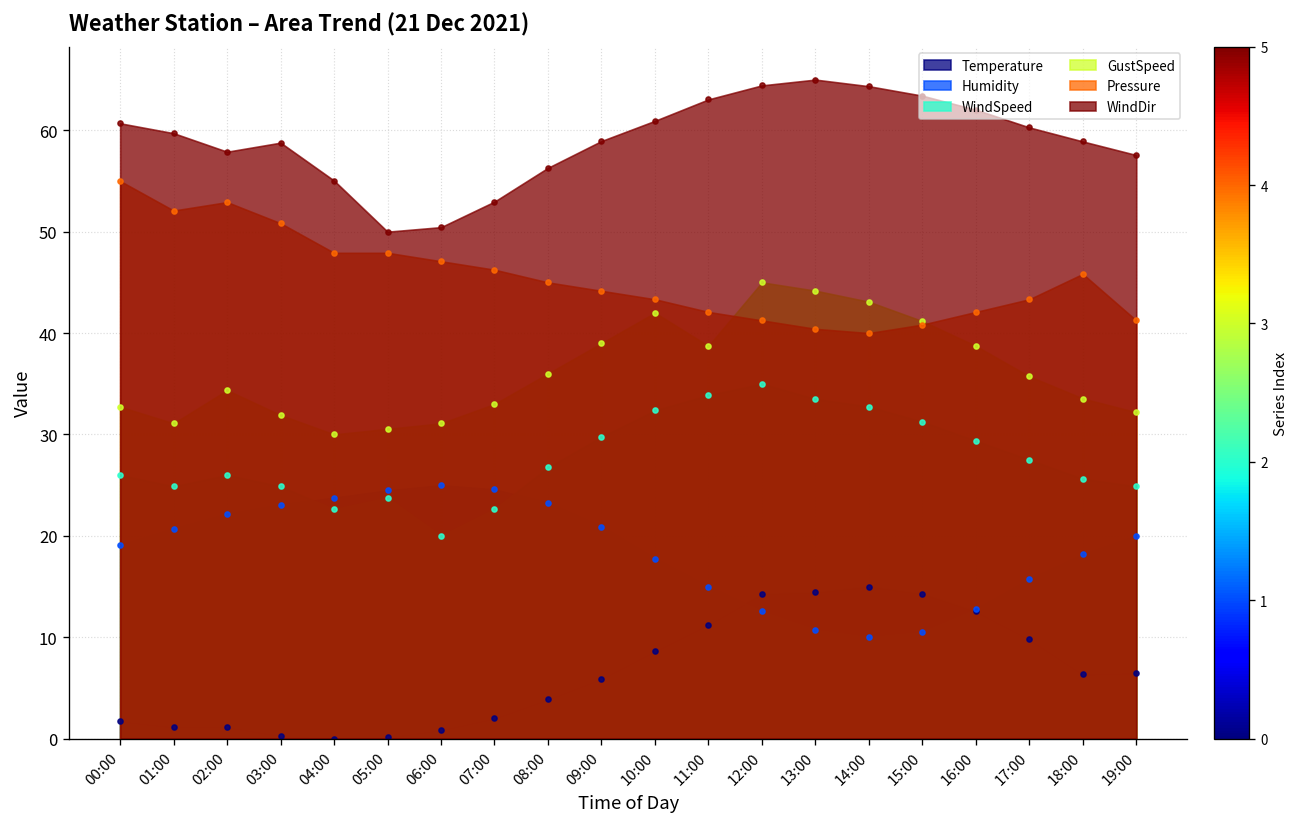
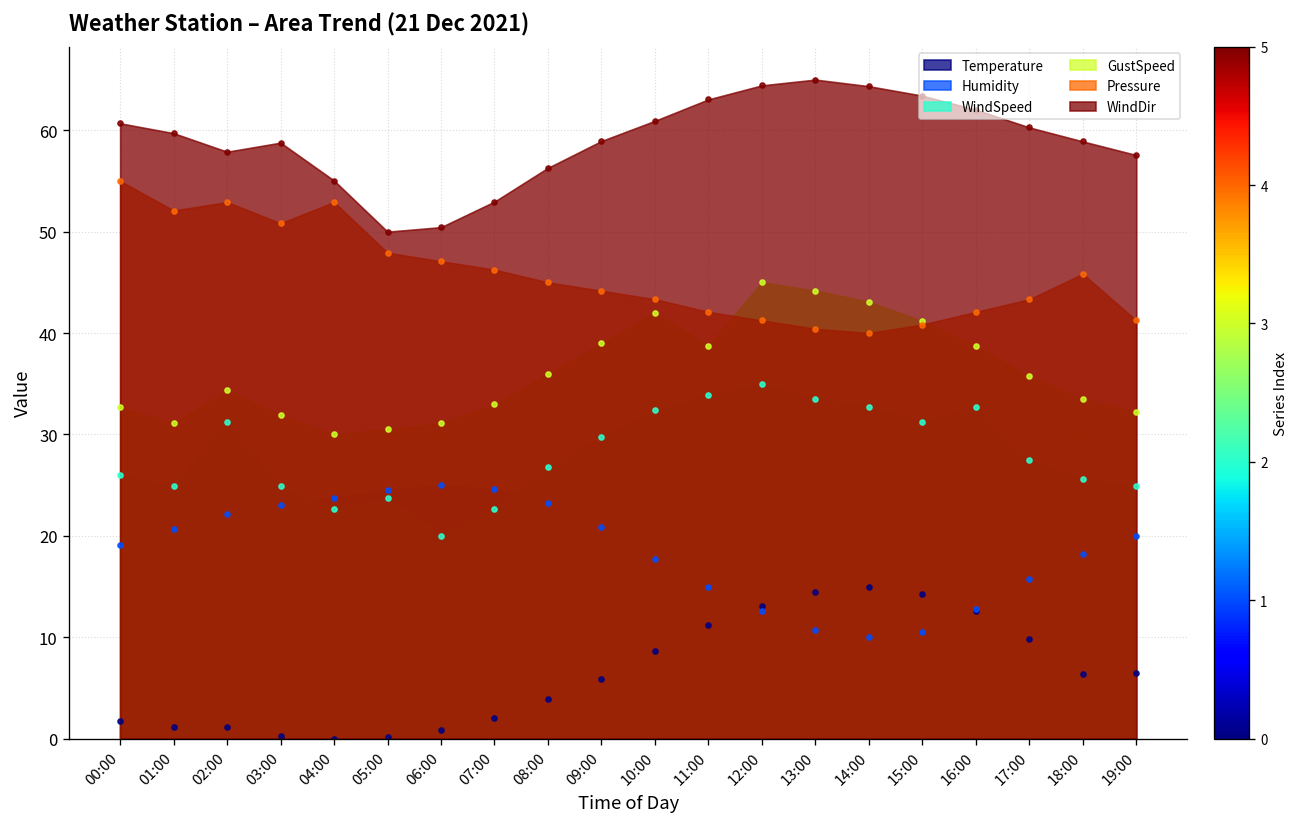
  {
    "Temperature": {
      "00:00": 2,
      "01:00": 1,
      "02:00": 1,
      "03:00": 0,
      "04:00": 0,
      "05:00": 0,
      "06:00": 1,
      "07:00": 2,
      "08:00": 4,
      "09:00": 6,
      "10:00": 9,
      "11:00": 11,
-     "12:00": 14,
+     "12:00": 13,
      "13:00": 14,
      "14:00": 15,
      "15:00": 14,
      "17:00": 10,
      "18:00": 6,
      "19:00": 6
    },
    "Humidity": {
      "00:00": 19,
      "01:00": 21,
      "02:00": 22,
      "03:00": 23,
      "04:00": 24,
      "05:00": 24,
      "06:00": 25,
      "07:00": 25,
      "08:00": 23,
      "09:00": 21,
      "10:00": 18,
      "11:00": 15,
      "12:00": 13,
      "13:00": 11,
      "14:00": 10,
      "15:00": 11,
      "17:00": 16,
      "18:00": 18,
      "19:00": 20
    },
    "WindSpeed": {
      "00:00": 26,
      "01:00": 25,
-     "02:00": 26,
+     "02:00": 31,
      "03:00": 25,
      "04:00": 23,
      "05:00": 24,
      "06:00": 20,
      "07:00": 23,
      "08:00": 27,
      "09:00": 30,
      "10:00": 32,
      "11:00": 34,
      "12:00": 35,
      "13:00": 33,
      "14:00": 33,
      "15:00": 31,
-     "16:00": 29,
+     "16:00": 33,
      "17:00": 27,
      "18:00": 26,
      "19:00": 25
    },
    "GustSpeed": {
      "00:00": 33,
      "01:00": 31,
      "02:00": 34,
      "03:00": 32,
      "04:00": 30,
      "05:00": 31,
      "06:00": 31,
      "07:00": 33,
      "08:00": 36,
      "09:00": 39,
      "10:00": 42,
      "11:00": 39,
      "12:00": 45,
      "13:00": 44,
      "14:00": 43,
      "15:00": 41,
      "16:00": 39,
      "17:00": 36,
      "18:00": 34,
      "19:00": 32
    },
    "Pressure": {
      "00:00": 55,
      "01:00": 52,
      "02:00": 53,
      "03:00": 51,
-     "04:00": 48,
+     "04:00": 53,
      "05:00": 48,
      "06:00": 47,
      "07:00": 46,
      "08:00": 45,
      "09:00": 44,
      "10:00": 43,
      "11:00": 42,
      "12:00": 41,
      "13:00": 40,
      "14:00": 40,
      "15:00": 41,
      "16:00": 42,
      "17:00": 43,
      "18:00": 46,
      "19:00": 41
    },
    "WindDir": {
      "00:00": 61,
      "01:00": 60,
      "02:00": 58,
      "03:00": 59,
      "04:00": 55,
      "05:00": 50,
      "06:00": 50,
      "07:00": 53,
      "08:00": 56,
      "09:00": 59,
      "10:00": 61,
      "11:00": 63,
      "12:00": 64,
      "13:00": 65,
      "14:00": 64,
      "17:00": 60,
      "18:00": 59,
      "19:00": 58
    }
  }
